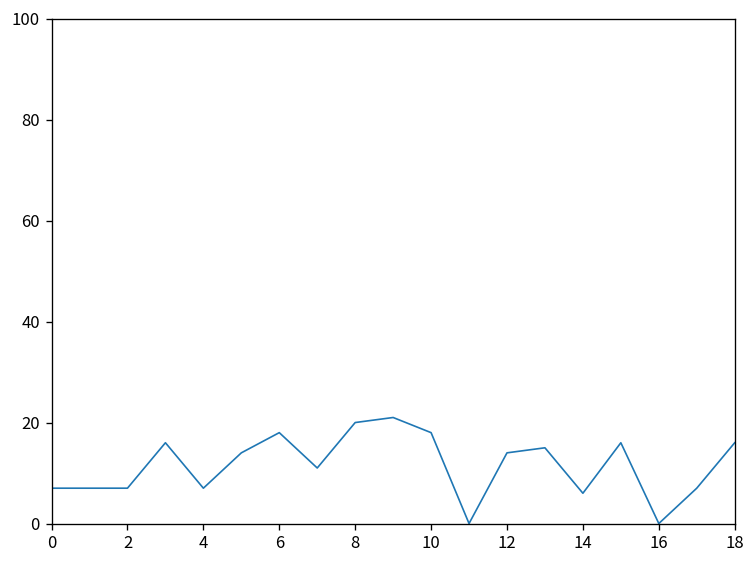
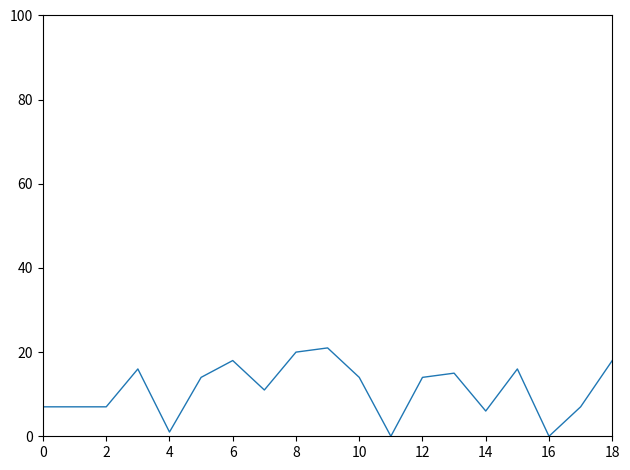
  {
    "0": 7,
    "2": 7,
-   "4": 7,
+   "4": 1,
    "6": 18,
    "8": 20,
-   "10": 18,
+   "10": 14,
    "12": 14,
    "14": 6,
    "16": 0,
-   "18": 16
+   "18": 18
  }
